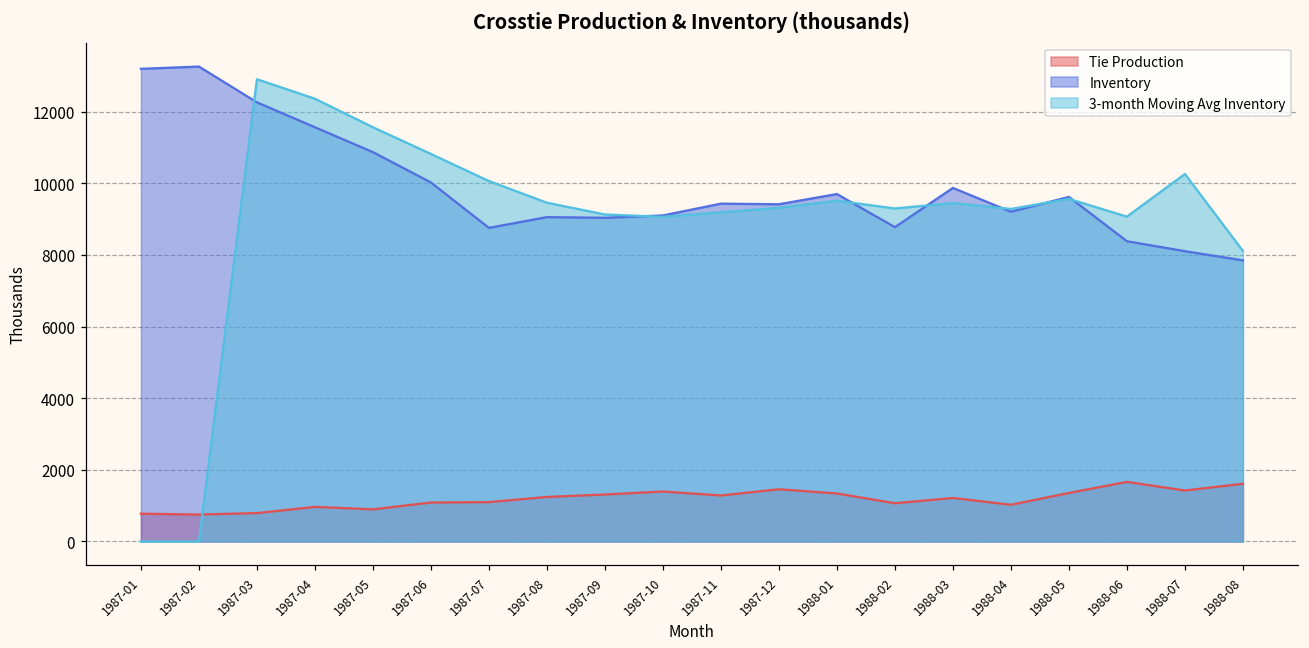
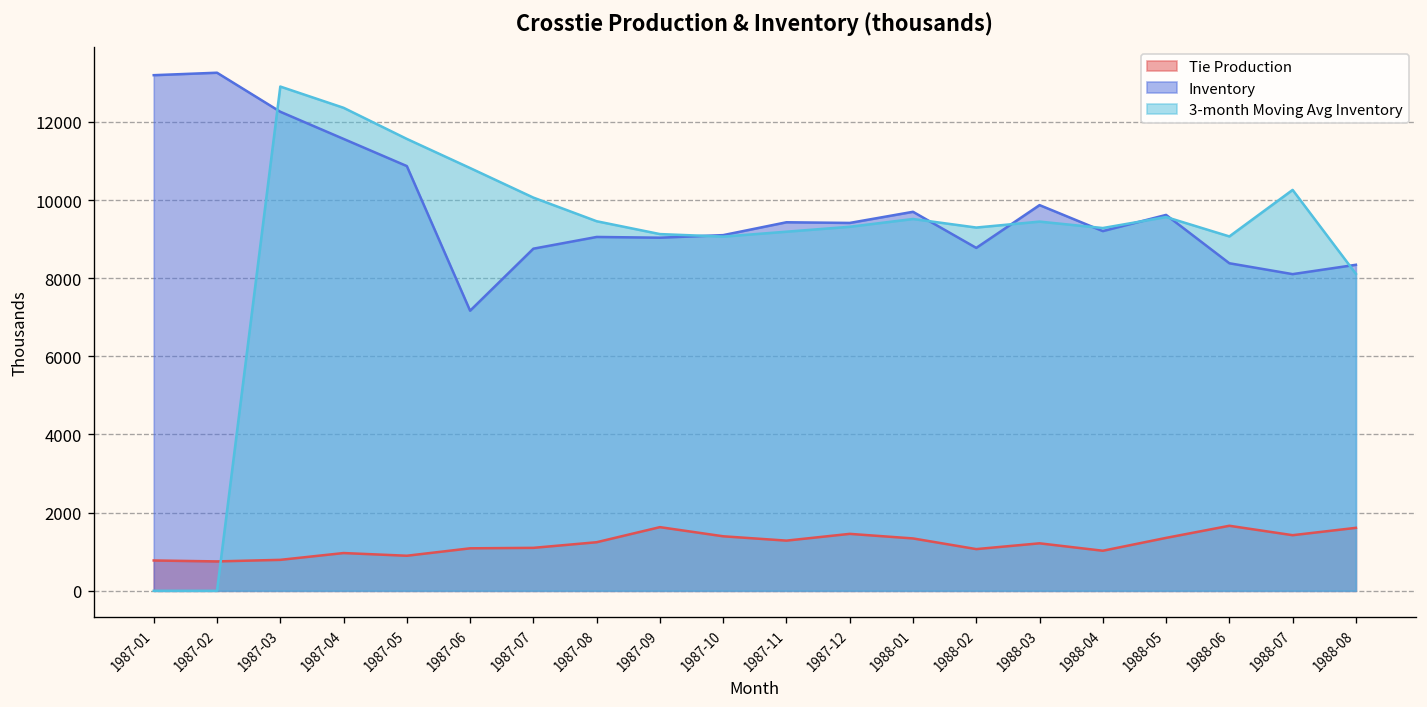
  {
    "Tie Production": {
      "1987-01": 800,
      "1987-02": 800,
      "1987-03": 800,
      "1987-04": 1000,
      "1987-05": 900,
      "1987-06": 1100,
      "1987-07": 1100,
      "1987-08": 1200,
-     "1987-09": 1300,
+     "1987-09": 1600,
      "1987-10": 1400,
      "1987-11": 1300,
      "1987-12": 1500,
      "1988-01": 1300,
      "1988-02": 1100,
      "1988-03": 1200,
      "1988-04": 1000,
      "1988-05": 1400,
      "1988-06": 1700,
      "1988-07": 1400,
      "1988-08": 1600
    },
    "Inventory": {
      "1987-01": 13200,
      "1987-02": 13300,
      "1987-03": 12300,
      "1987-04": 11600,
      "1987-05": 10900,
-     "1987-06": 10000,
+     "1987-06": 7200,
      "1987-07": 8800,
      "1987-08": 9100,
      "1987-09": 9000,
      "1987-11": 9400,
      "1987-12": 9400,
      "1988-01": 9700,
      "1988-02": 8800,
      "1988-03": 9900,
      "1988-06": 8400,
      "1988-07": 8100,
-     "1988-08": 7800
+     "1988-08": 8300
    },
    "3-month Moving Avg Inventory": {
      "1987-01": 0,
      "1987-02": 0,
      "1987-03": 12900,
      "1987-04": 12400,
      "1987-05": 11600,
      "1987-06": 10800,
      "1987-07": 10100,
      "1987-08": 9500,
      "1987-09": 9100,
      "1987-11": 9200,
      "1987-12": 9300,
      "1988-01": 9500,
      "1988-02": 9300,
      "1988-03": 9400,
      "1988-06": 9100,
      "1988-07": 10300,
      "1988-08": 8100
    }
  }
